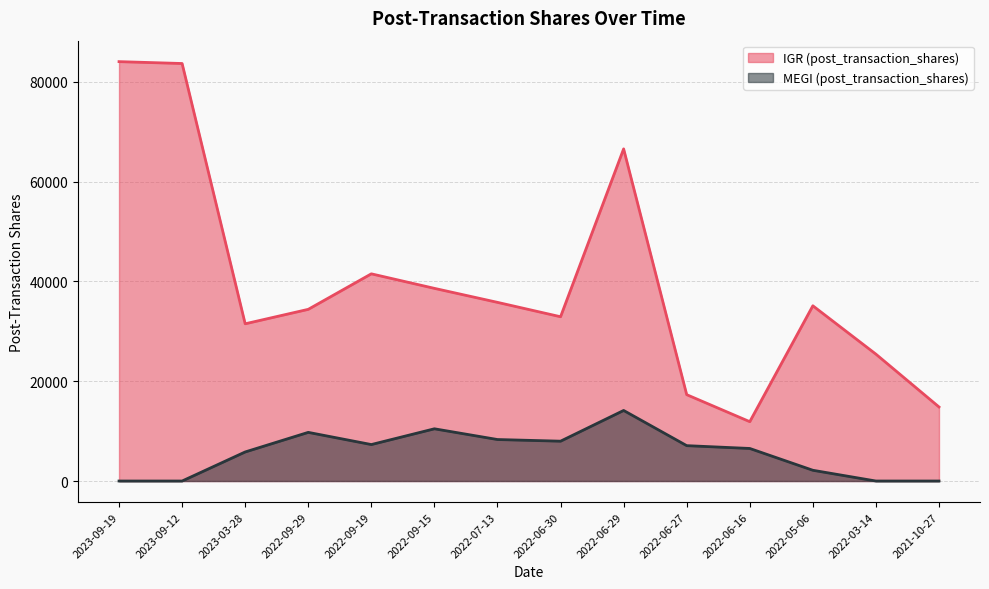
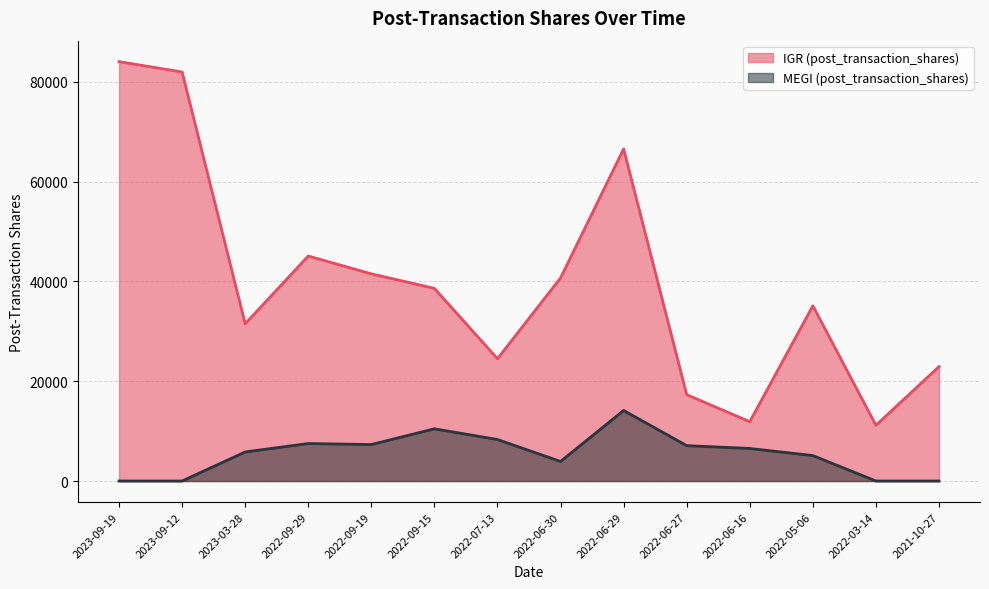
  {
    "IGR (post_transaction_shares)": {
      "2023-09-19": 84000,
-     "2023-09-12": 84000,
+     "2023-09-12": 82000,
      "2023-03-28": 32000,
-     "2022-09-29": 34000,
+     "2022-09-29": 45000,
      "2022-09-19": 42000,
      "2022-09-15": 39000,
-     "2022-07-13": 36000,
-     "2022-06-30": 33000,
+     "2022-07-13": 25000,
+     "2022-06-30": 41000,
      "2022-06-29": 67000,
      "2022-06-27": 17000,
      "2022-06-16": 12000,
      "2022-05-06": 35000,
-     "2022-03-14": 25000,
-     "2021-10-27": 15000
+     "2022-03-14": 11000,
+     "2021-10-27": 23000
    },
    "MEGI (post_transaction_shares)": {
      "2023-09-19": 0,
      "2023-09-12": 0,
      "2023-03-28": 6000,
-     "2022-09-29": 10000,
+     "2022-09-29": 8000,
      "2022-09-19": 7000,
      "2022-09-15": 10000,
      "2022-07-13": 8000,
-     "2022-06-30": 8000,
+     "2022-06-30": 4000,
      "2022-06-29": 14000,
      "2022-06-27": 7000,
      "2022-06-16": 7000,
-     "2022-05-06": 2000,
+     "2022-05-06": 5000,
      "2022-03-14": 0,
      "2021-10-27": 0
    }
  }
